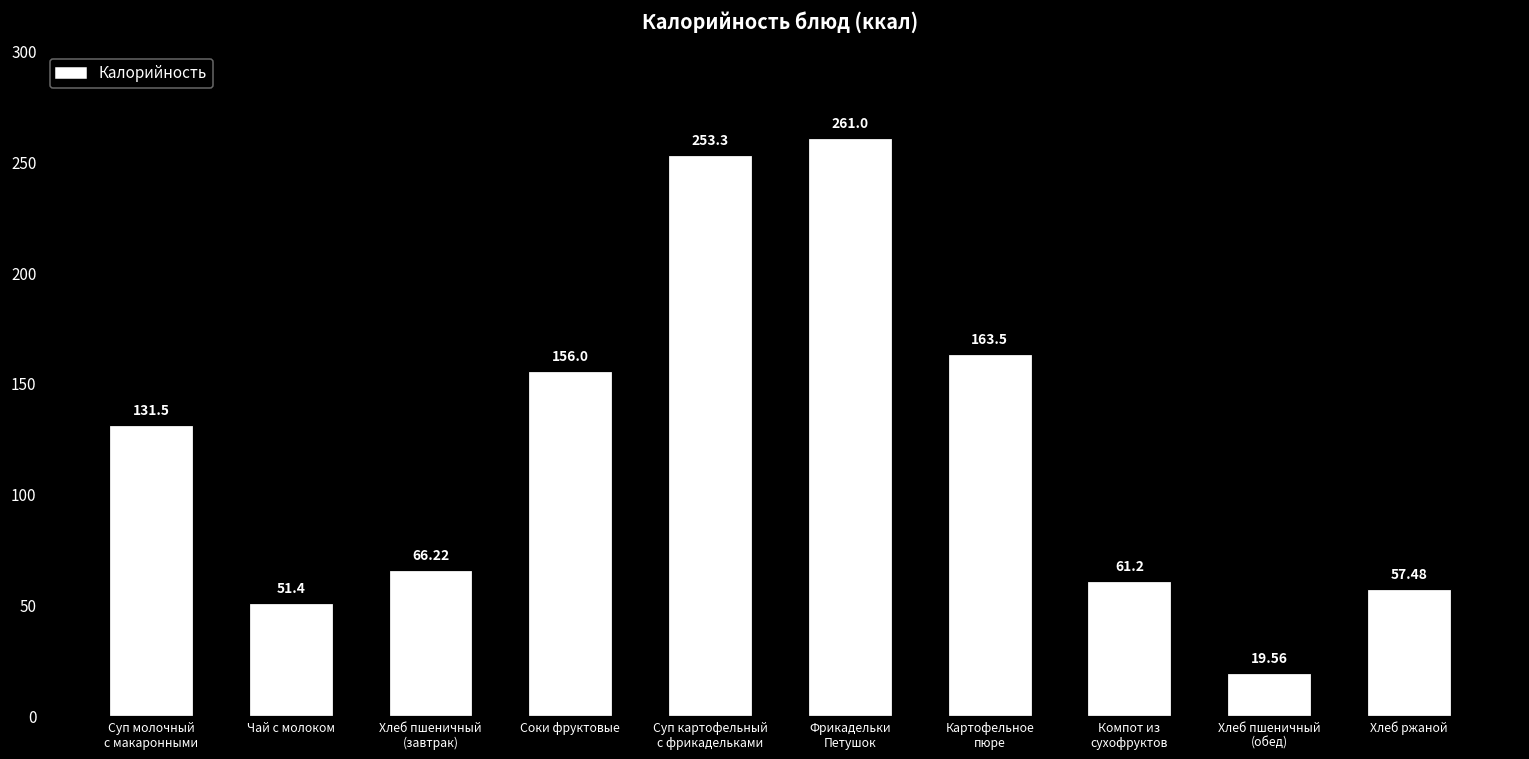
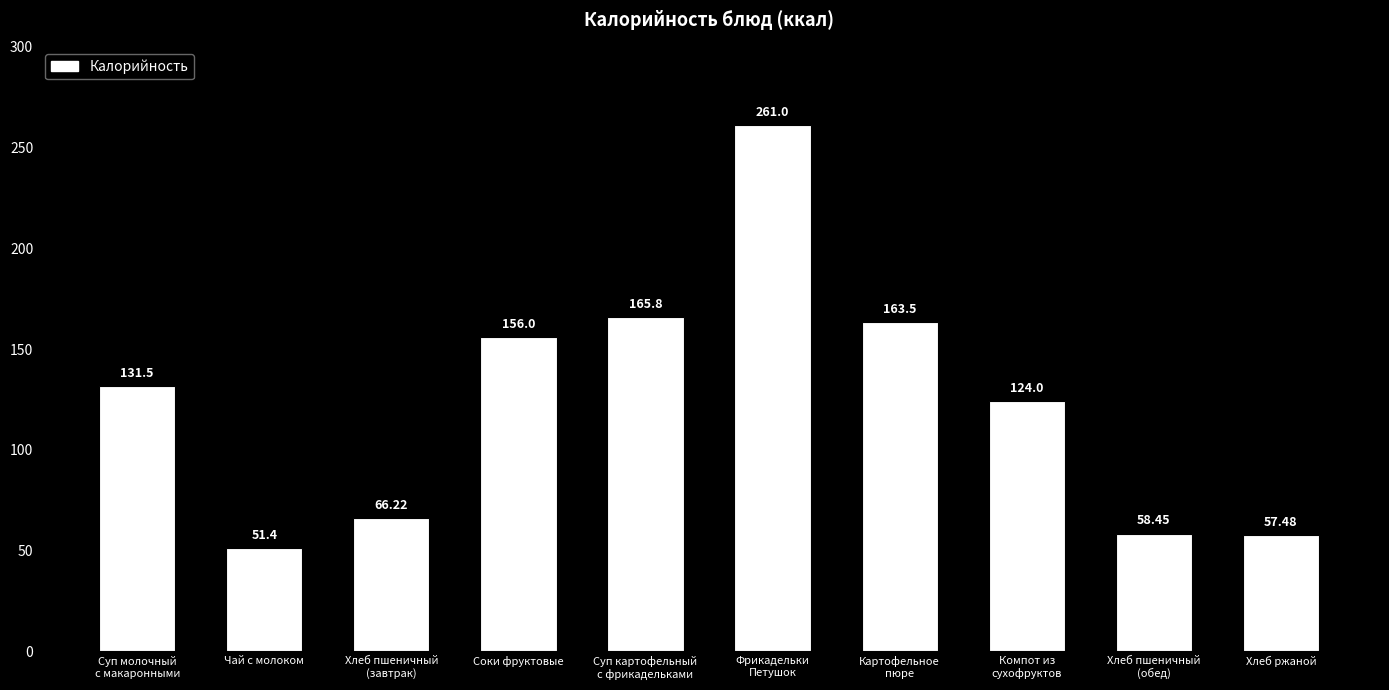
  {
    "Суп молочный с макаронными": 131.5,
    "Чай с молоком": 51.4,
    "Хлеб пшеничный (завтрак)": 66.22,
    "Соки фруктовые": 156.0,
-   "Суп картофельный с фрикадельками": 253.3,
+   "Суп картофельный с фрикадельками": 165.8,
    "Фрикадельки Петушок": 261.0,
    "Картофельное пюре": 163.5,
-   "Компот из сухофруктов": 61.2,
-   "Хлеб пшеничный (обед)": 19.56,
+   "Компот из сухофруктов": 124.0,
+   "Хлеб пшеничный (обед)": 58.45,
    "Хлеб ржаной": 57.48
  }
